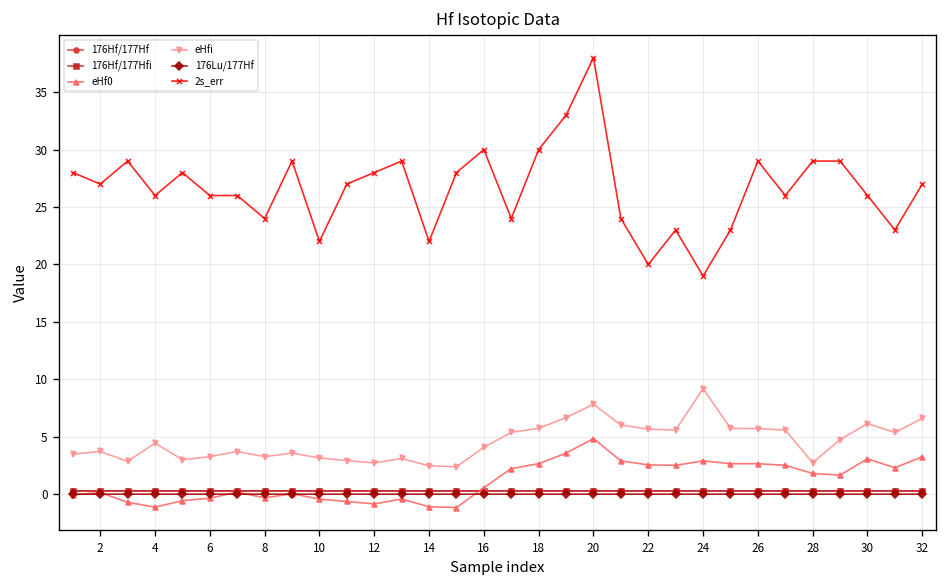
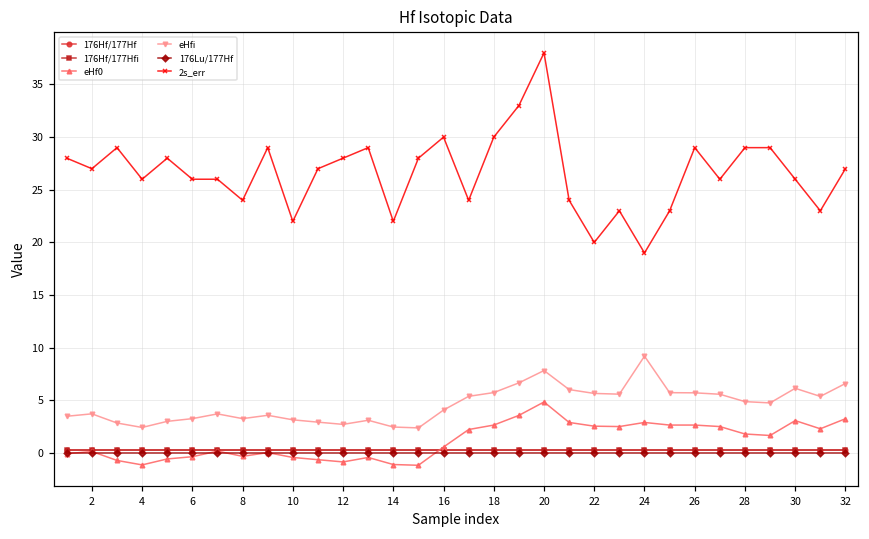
  {
    "eHf0": {
      "4": -1,
      "6": 0,
      "8": 0,
      "10": 0,
      "12": -1,
      "14": -1,
      "16": 1,
      "18": 3,
      "20": 5,
      "22": 3,
      "24": 3,
      "26": 3,
      "28": 2,
      "30": 3,
      "32": 3
    },
    "eHfi": {
      "2": 4,
-     "4": 4,
+     "4": 2,
      "6": 3,
      "8": 3,
      "10": 3,
      "12": 3,
      "14": 2,
      "16": 4,
      "18": 6,
      "20": 8,
      "22": 6,
      "24": 9,
      "26": 6,
-     "28": 3,
+     "28": 5,
      "30": 6,
      "32": 7
    },
    "2s_err": {
      "2": 27,
      "4": 26,
      "6": 26,
      "8": 24,
      "10": 22,
      "12": 28,
      "14": 22,
      "16": 30,
      "18": 30,
      "20": 38,
      "22": 20,
      "24": 19,
      "26": 29,
      "28": 29,
      "30": 26,
      "32": 27
    }
  }
